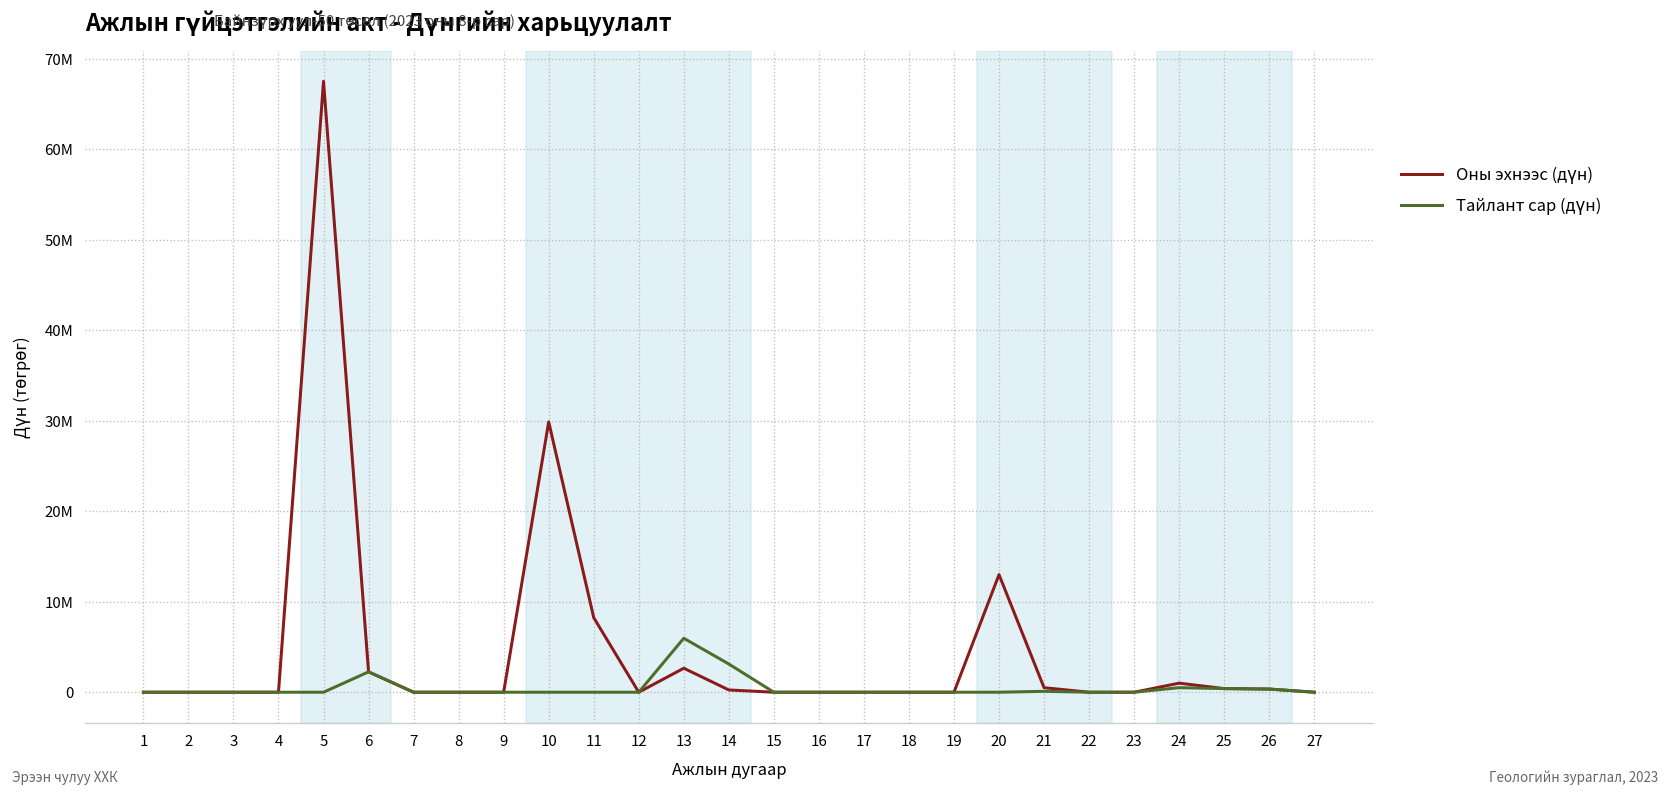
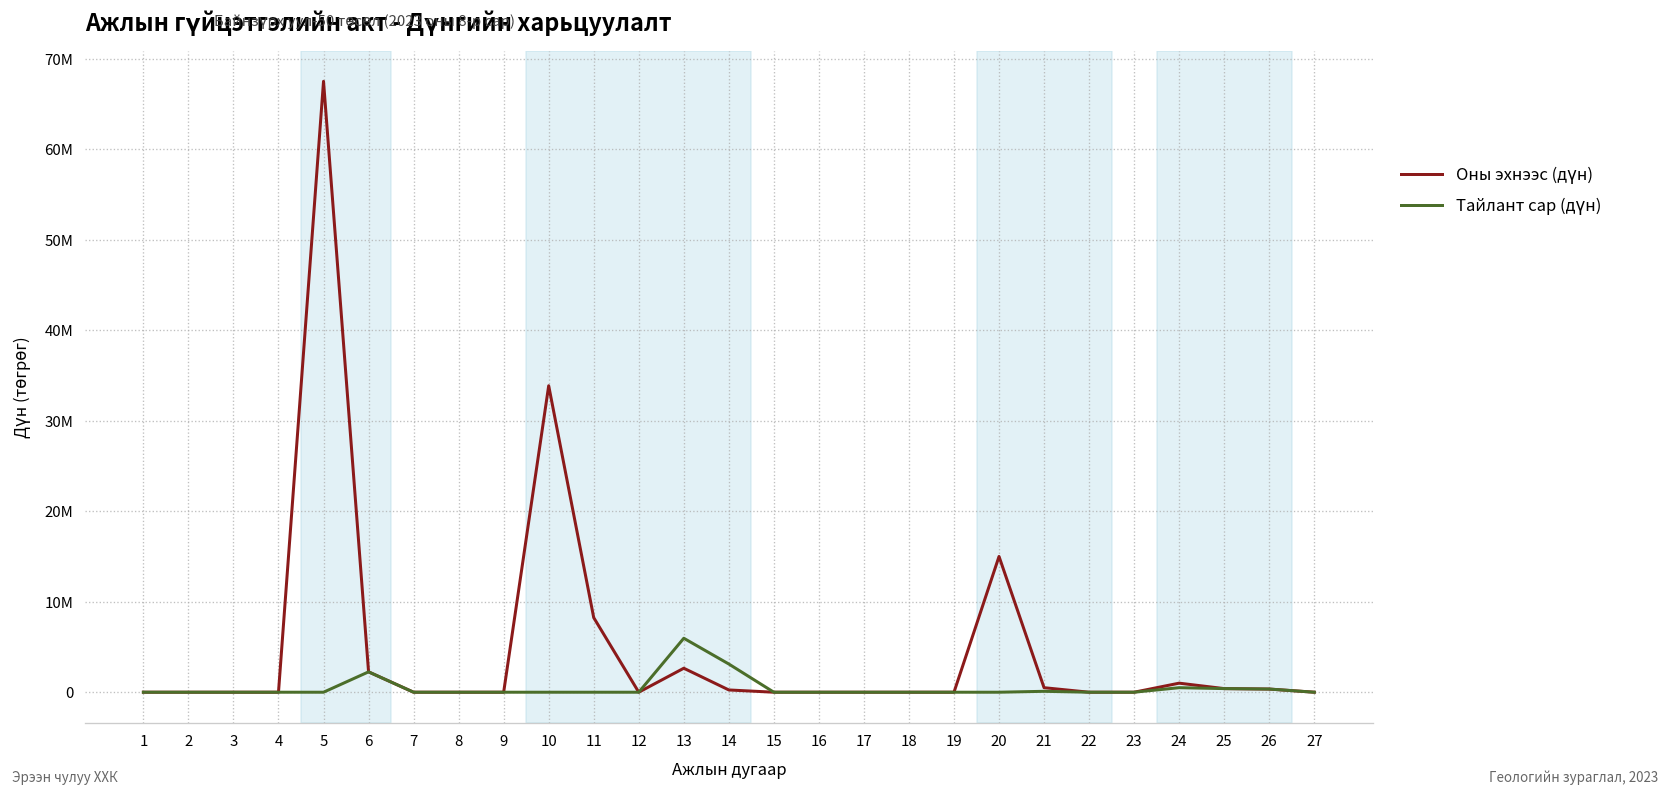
  {
    "Оны эхнээс (дүн)": {
      "5": 68000000,
-     "10": 30000000,
+     "10": 34000000,
      "11": 8000000,
      "13": 3000000,
      "14": 0,
-     "20": 13000000,
+     "20": 15000000,
      "21": 1000000,
      "24": 1000000
    },
    "Тайлант сар (дүн)": {
      "5": 0,
      "10": 0,
      "11": 0,
      "13": 6000000,
      "14": 3000000,
      "20": 0,
      "21": 0,
      "24": 1000000
    }
  }
